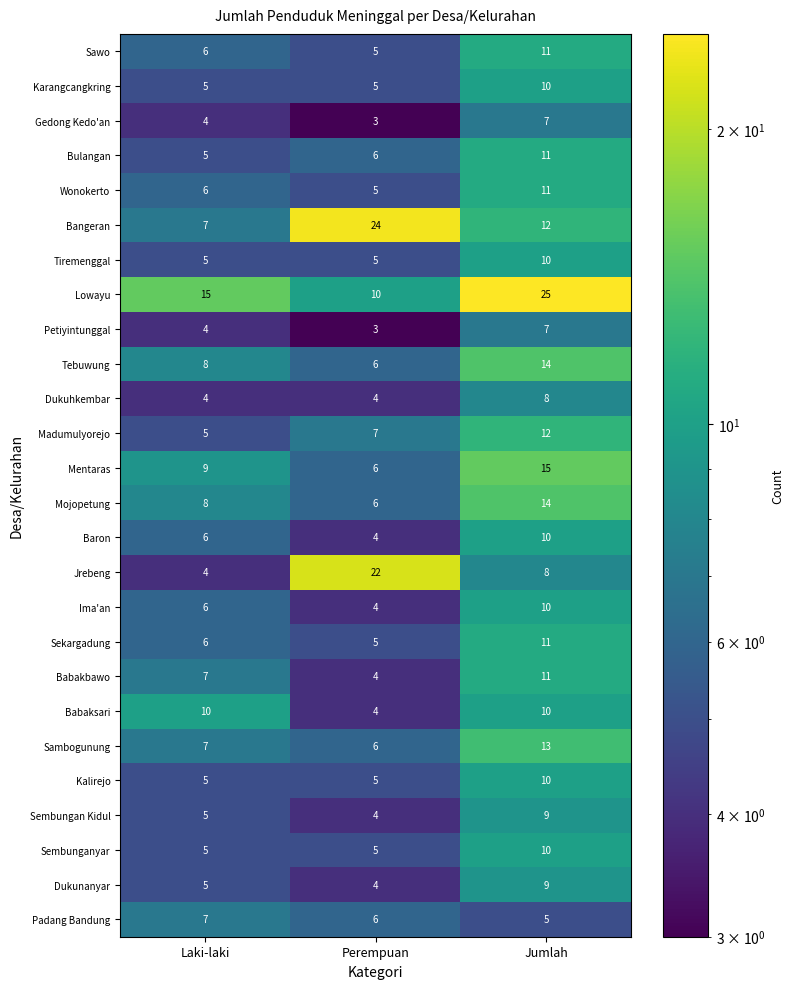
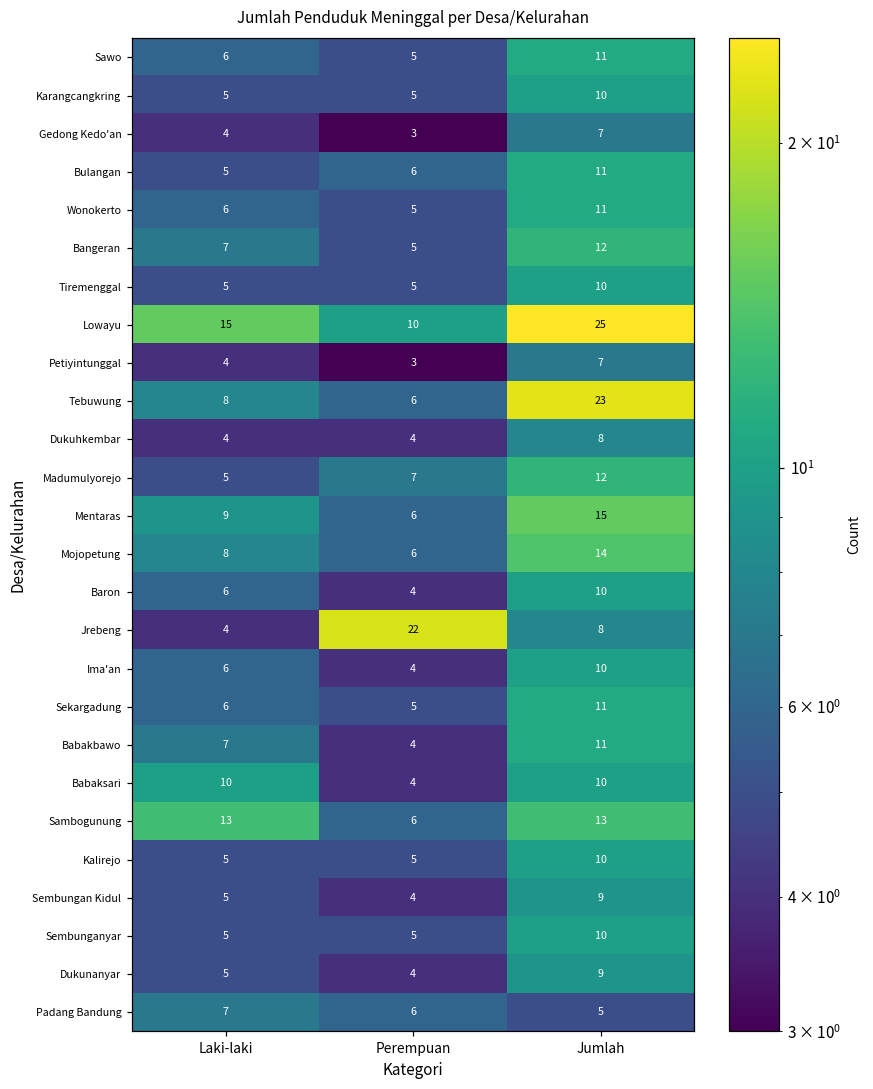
  {
    "Sawo": {
      "Laki-laki": 6,
      "Perempuan": 5,
      "Jumlah": 11
    },
    "Karangcangkring": {
      "Laki-laki": 5,
      "Perempuan": 5,
      "Jumlah": 10
    },
    "Gedong Kedo'an": {
      "Laki-laki": 4,
      "Perempuan": 3,
      "Jumlah": 7
    },
    "Bulangan": {
      "Laki-laki": 5,
      "Perempuan": 6,
      "Jumlah": 11
    },
    "Wonokerto": {
      "Laki-laki": 6,
      "Perempuan": 5,
      "Jumlah": 11
    },
    "Bangeran": {
      "Laki-laki": 7,
-     "Perempuan": 24,
+     "Perempuan": 5,
      "Jumlah": 12
    },
    "Tiremenggal": {
      "Laki-laki": 5,
      "Perempuan": 5,
      "Jumlah": 10
    },
    "Lowayu": {
      "Laki-laki": 15,
      "Perempuan": 10,
      "Jumlah": 25
    },
    "Petiyintunggal": {
      "Laki-laki": 4,
      "Perempuan": 3,
      "Jumlah": 7
    },
    "Tebuwung": {
      "Laki-laki": 8,
      "Perempuan": 6,
-     "Jumlah": 14
+     "Jumlah": 23
    },
    "Dukuhkembar": {
      "Laki-laki": 4,
      "Perempuan": 4,
      "Jumlah": 8
    },
    "Madumulyorejo": {
      "Laki-laki": 5,
      "Perempuan": 7,
      "Jumlah": 12
    },
    "Mentaras": {
      "Laki-laki": 9,
      "Perempuan": 6,
      "Jumlah": 15
    },
    "Mojopetung": {
      "Laki-laki": 8,
      "Perempuan": 6,
      "Jumlah": 14
    },
    "Baron": {
      "Laki-laki": 6,
      "Perempuan": 4,
      "Jumlah": 10
    },
    "Jrebeng": {
      "Laki-laki": 4,
      "Perempuan": 22,
      "Jumlah": 8
    },
    "Ima'an": {
      "Laki-laki": 6,
      "Perempuan": 4,
      "Jumlah": 10
    },
    "Sekargadung": {
      "Laki-laki": 6,
      "Perempuan": 5,
      "Jumlah": 11
    },
    "Babakbawo": {
      "Laki-laki": 7,
      "Perempuan": 4,
      "Jumlah": 11
    },
    "Babaksari": {
      "Laki-laki": 10,
      "Perempuan": 4,
      "Jumlah": 10
    },
    "Sambogunung": {
-     "Laki-laki": 7,
+     "Laki-laki": 13,
      "Perempuan": 6,
      "Jumlah": 13
    },
    "Kalirejo": {
      "Laki-laki": 5,
      "Perempuan": 5,
      "Jumlah": 10
    },
    "Sembungan Kidul": {
      "Laki-laki": 5,
      "Perempuan": 4,
      "Jumlah": 9
    },
    "Sembunganyar": {
      "Laki-laki": 5,
      "Perempuan": 5,
      "Jumlah": 10
    },
    "Dukunanyar": {
      "Laki-laki": 5,
      "Perempuan": 4,
      "Jumlah": 9
    },
    "Padang Bandung": {
      "Laki-laki": 7,
      "Perempuan": 6,
      "Jumlah": 5
    }
  }
